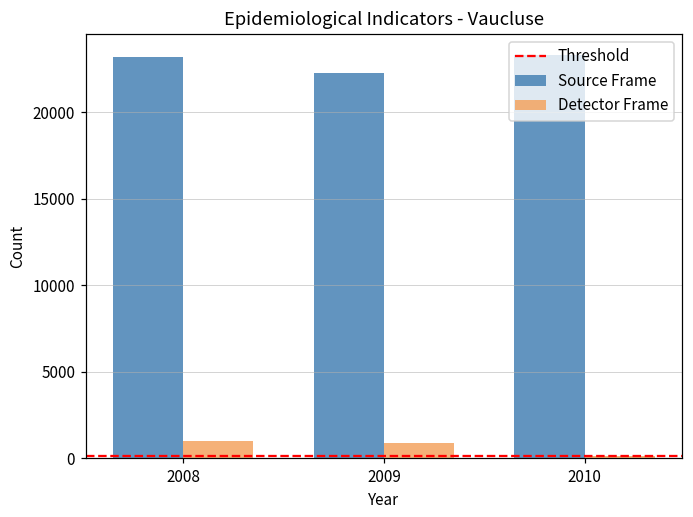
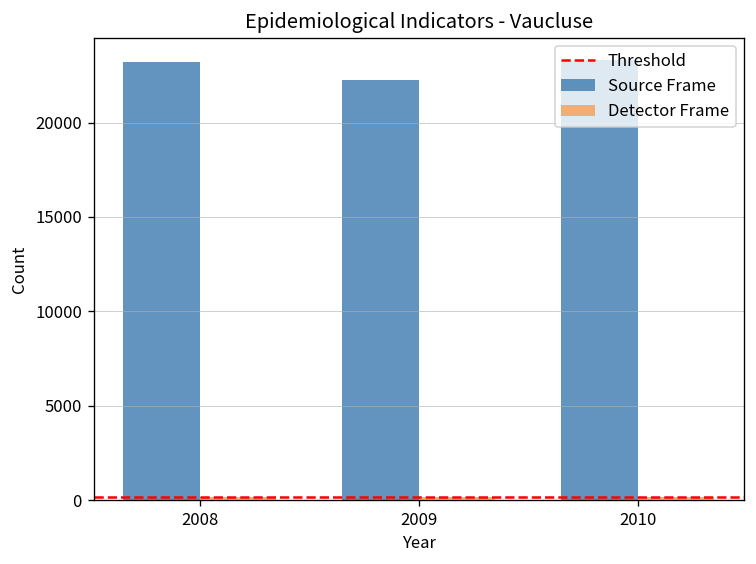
  {
    "Source Frame": {
      "2008": 23200,
      "2009": 22300
    },
    "Detector Frame": {
-     "2008": 1000,
-     "2009": 900,
+     "2008": 100,
+     "2009": 200,
      "2010": 200
    }
  }
